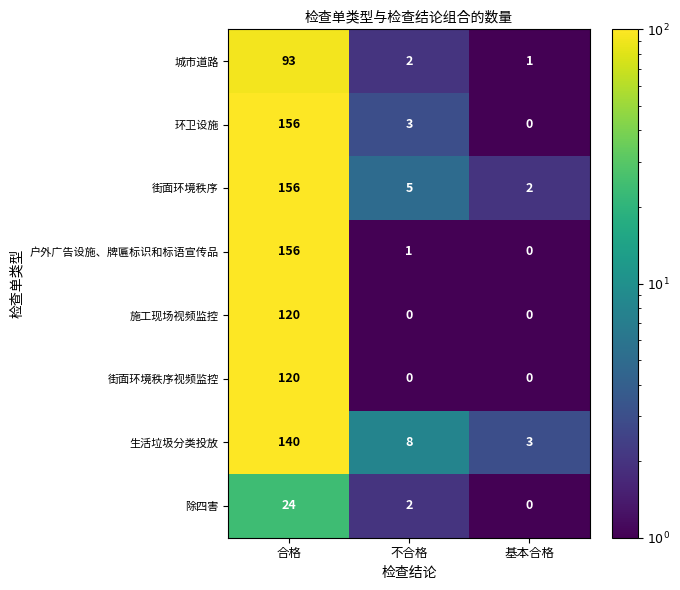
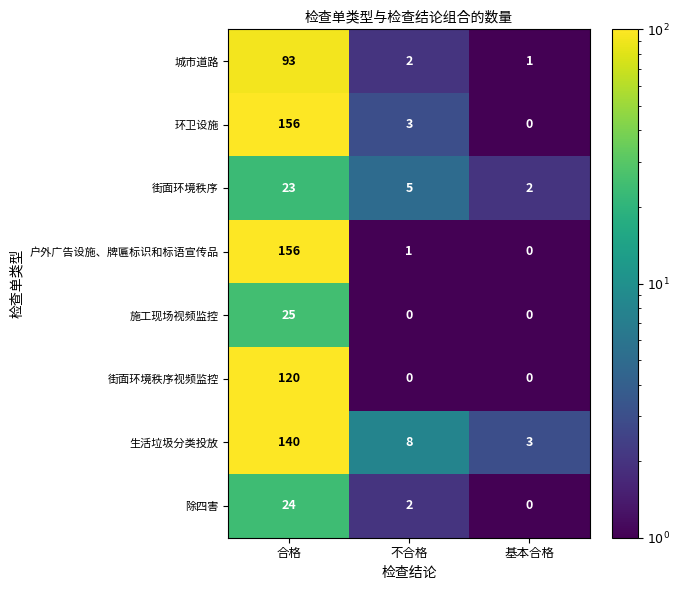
  {
    "城市道路": {
      "合格": 93,
      "不合格": 2,
      "基本合格": 1
    },
    "环卫设施": {
      "合格": 156,
      "不合格": 3,
      "基本合格": 0
    },
    "街面环境秩序": {
-     "合格": 156,
+     "合格": 23,
      "不合格": 5,
      "基本合格": 2
    },
    "户外广告设施、牌匾标识和标语宣传品": {
      "合格": 156,
      "不合格": 1,
      "基本合格": 0
    },
    "施工现场视频监控": {
-     "合格": 120,
+     "合格": 25,
      "不合格": 0,
      "基本合格": 0
    },
    "街面环境秩序视频监控": {
      "合格": 120,
      "不合格": 0,
      "基本合格": 0
    },
    "生活垃圾分类投放": {
      "合格": 140,
      "不合格": 8,
      "基本合格": 3
    },
    "除四害": {
      "合格": 24,
      "不合格": 2,
      "基本合格": 0
    }
  }
